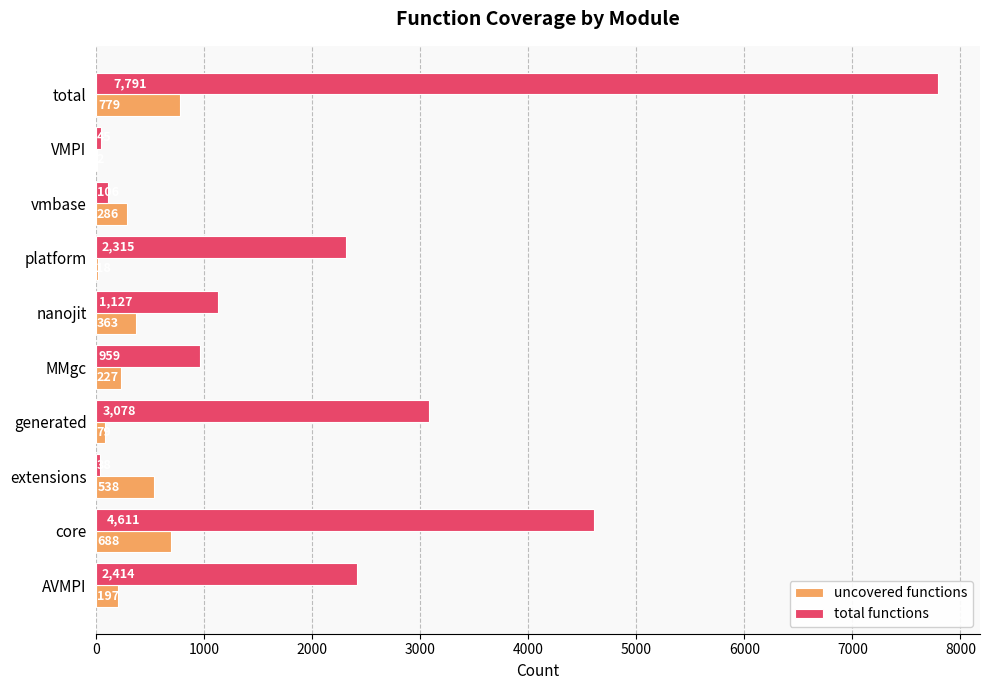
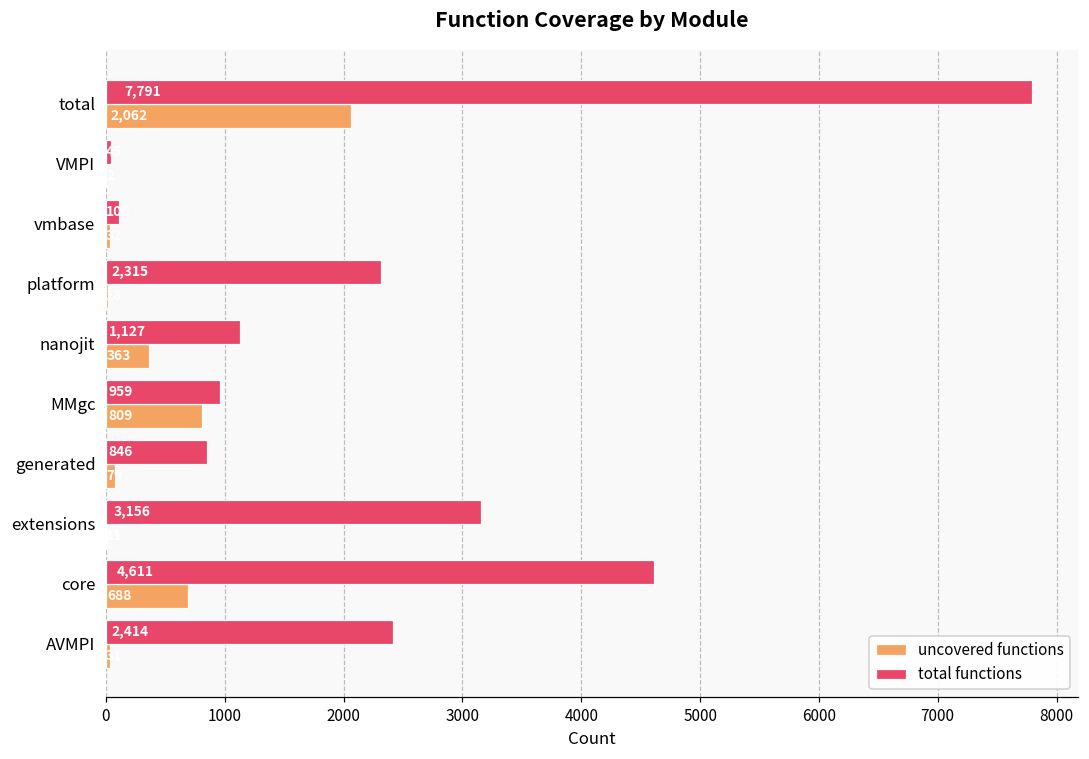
  {
    "uncovered functions": {
-     "total": "779",
-     "vmbase": "290",
+     "total": "2,062",
+     "vmbase": "30",
      "nanojit": "363",
-     "MMgc": "227",
-     "extensions": "540",
+     "MMgc": "809",
+     "extensions": "10",
      "core": "688",
-     "AVMPI": "200"
+     "AVMPI": "30"
    },
    "total functions": {
      "total": "7,791",
      "platform": "2,315",
      "nanojit": "1,127",
      "MMgc": "959",
-     "generated": "3,078",
-     "extensions": "40",
+     "generated": "846",
+     "extensions": "3160",
      "core": "4,611",
      "AVMPI": "2,414"
    }
  }
